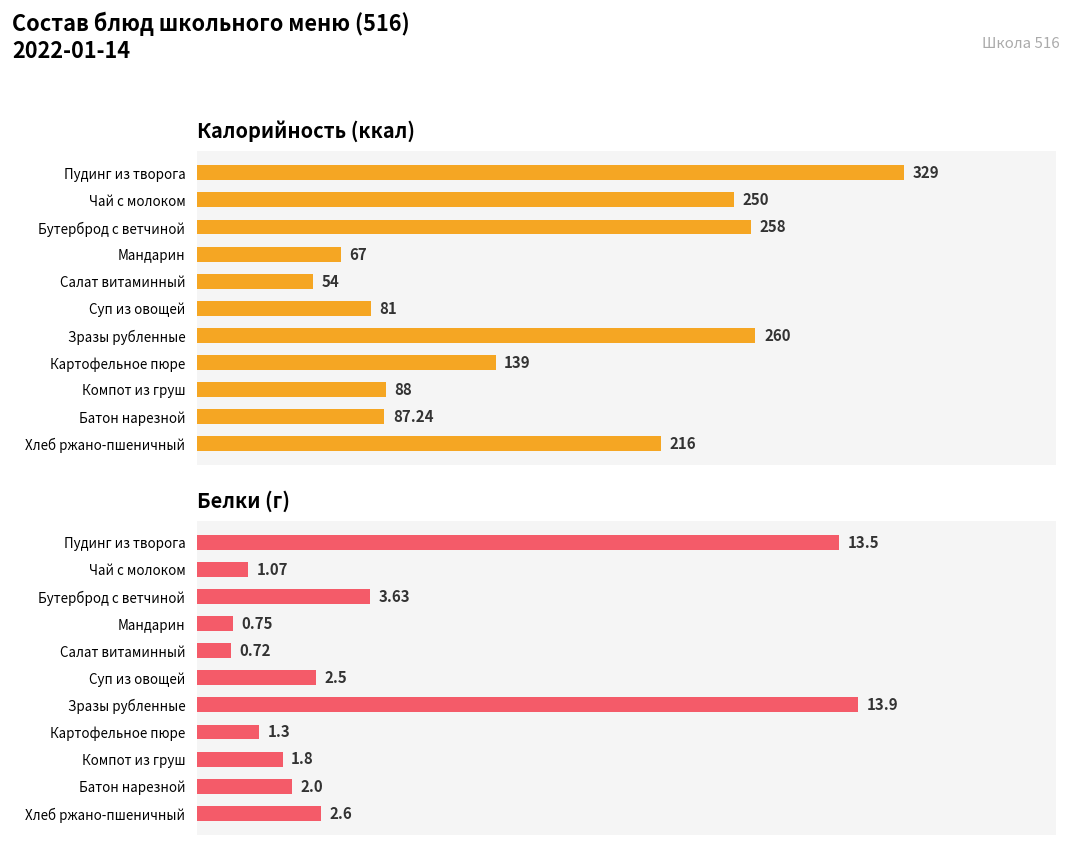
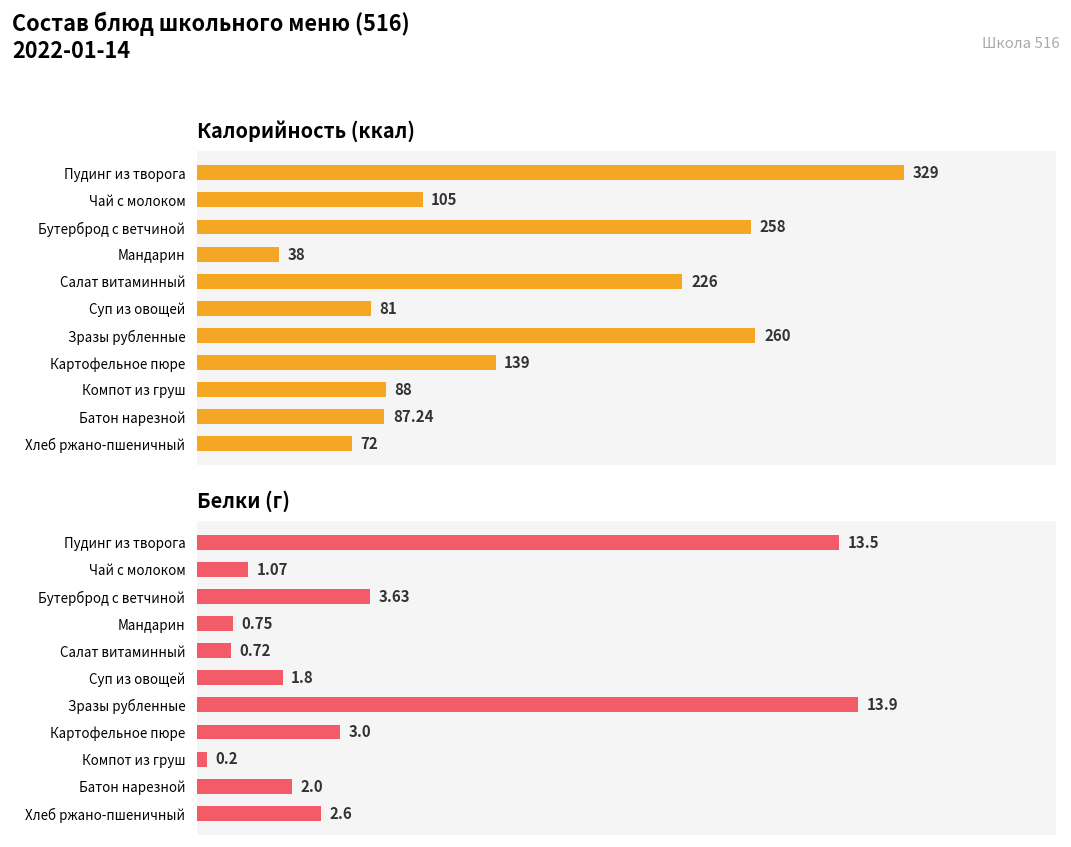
  {
    "Калорийность (ккал)": {
      "Пудинг из творога": 329,
-     "Чай с молоком": 250,
+     "Чай с молоком": 105,
      "Бутерброд с ветчиной": 258,
-     "Мандарин": 67,
-     "Салат витаминный": 54,
+     "Мандарин": 38,
+     "Салат витаминный": 226,
      "Суп из овощей": 81,
      "Зразы рубленные": 260,
      "Картофельное пюре": 139,
      "Компот из груш": 88,
      "Батон нарезной": 87.24,
-     "Хлеб ржано-пшеничный": 216
+     "Хлеб ржано-пшеничный": 72
    },
    "Белки (г)": {
      "Пудинг из творога": 13.5,
      "Чай с молоком": 1.07,
      "Бутерброд с ветчиной": 3.63,
      "Мандарин": 0.75,
      "Салат витаминный": 0.72,
-     "Суп из овощей": 2.5,
+     "Суп из овощей": 1.8,
      "Зразы рубленные": 13.9,
-     "Картофельное пюре": 1.3,
-     "Компот из груш": 1.8,
+     "Картофельное пюре": 3.0,
+     "Компот из груш": 0.2,
      "Батон нарезной": 2.0,
      "Хлеб ржано-пшеничный": 2.6
    }
  }
